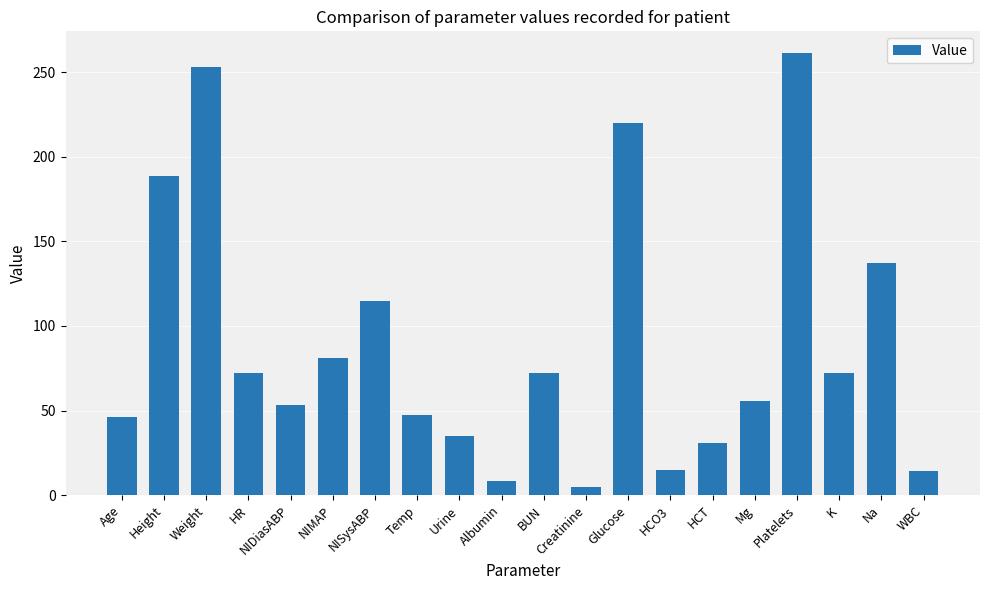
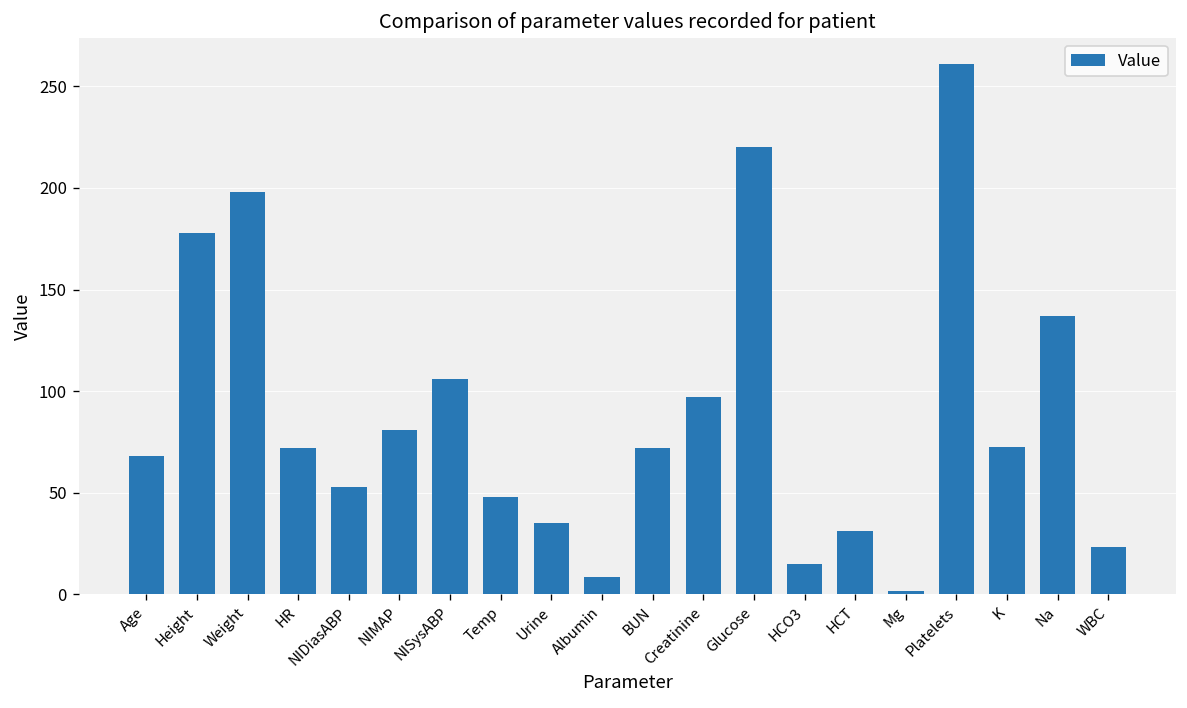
  {
-   "Age": 46,
-   "Height": 188,
-   "Weight": 253,
+   "Age": 68,
+   "Height": 178,
+   "Weight": 198,
    "HR": 72,
    "NIDiasABP": 53,
    "NIMAP": 81,
-   "NISysABP": 115,
+   "NISysABP": 106,
    "Temp": 48,
    "Urine": 35,
    "Albumin": 9,
    "BUN": 72,
-   "Creatinine": 5,
+   "Creatinine": 97,
    "Glucose": 220,
    "HCO3": 15,
    "HCT": 31,
-   "Mg": 56,
+   "Mg": 2,
    "Platelets": 261,
    "K": 72,
    "Na": 137,
-   "WBC": 14
+   "WBC": 23
  }
